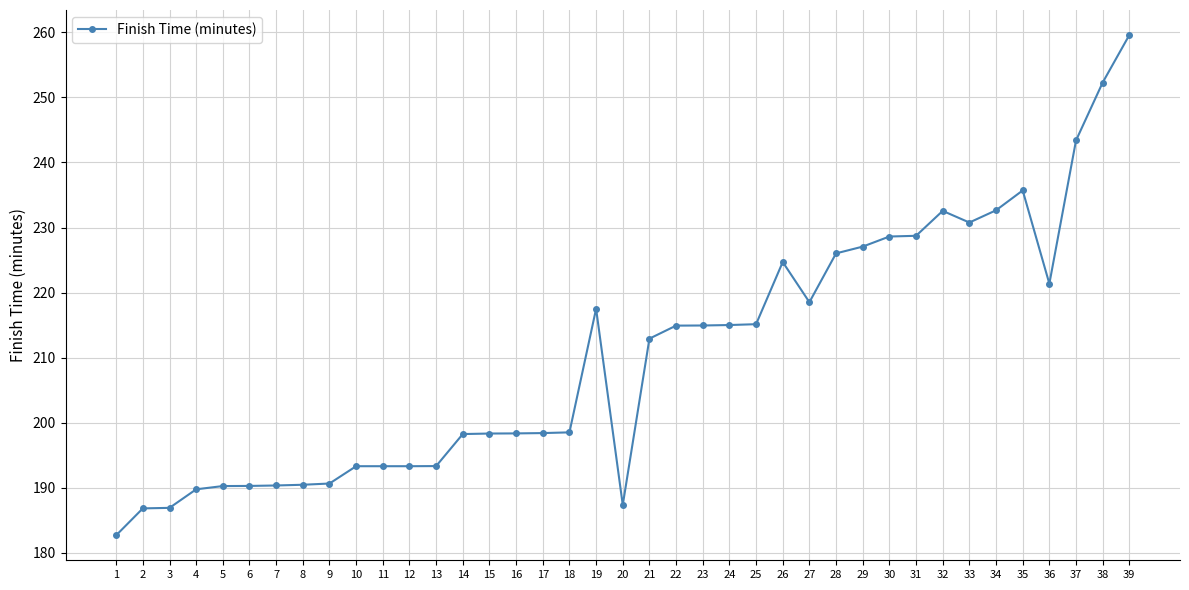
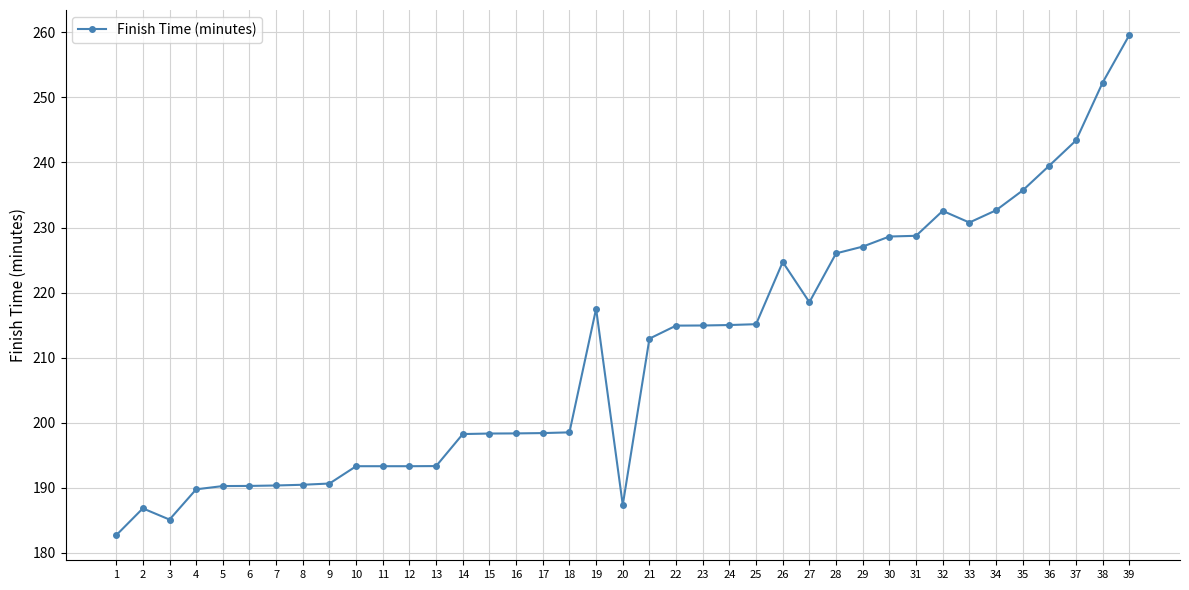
  {
    "1": 183,
    "2": 187,
-   "3": 187,
+   "3": 185,
    "4": 190,
    "5": 190,
    "6": 190,
    "7": 190,
    "8": 190,
    "9": 191,
    "10": 193,
    "11": 193,
    "12": 193,
    "13": 193,
    "14": 198,
    "15": 198,
    "16": 198,
    "17": 198,
    "18": 199,
    "19": 218,
    "20": 187,
    "21": 213,
    "22": 215,
    "23": 215,
    "24": 215,
    "25": 215,
    "26": 225,
    "27": 219,
    "28": 226,
    "29": 227,
    "30": 229,
    "31": 229,
    "32": 233,
    "33": 231,
    "34": 233,
    "35": 236,
-   "36": 221,
+   "36": 240,
    "37": 243,
    "38": 252,
    "39": 260
  }
